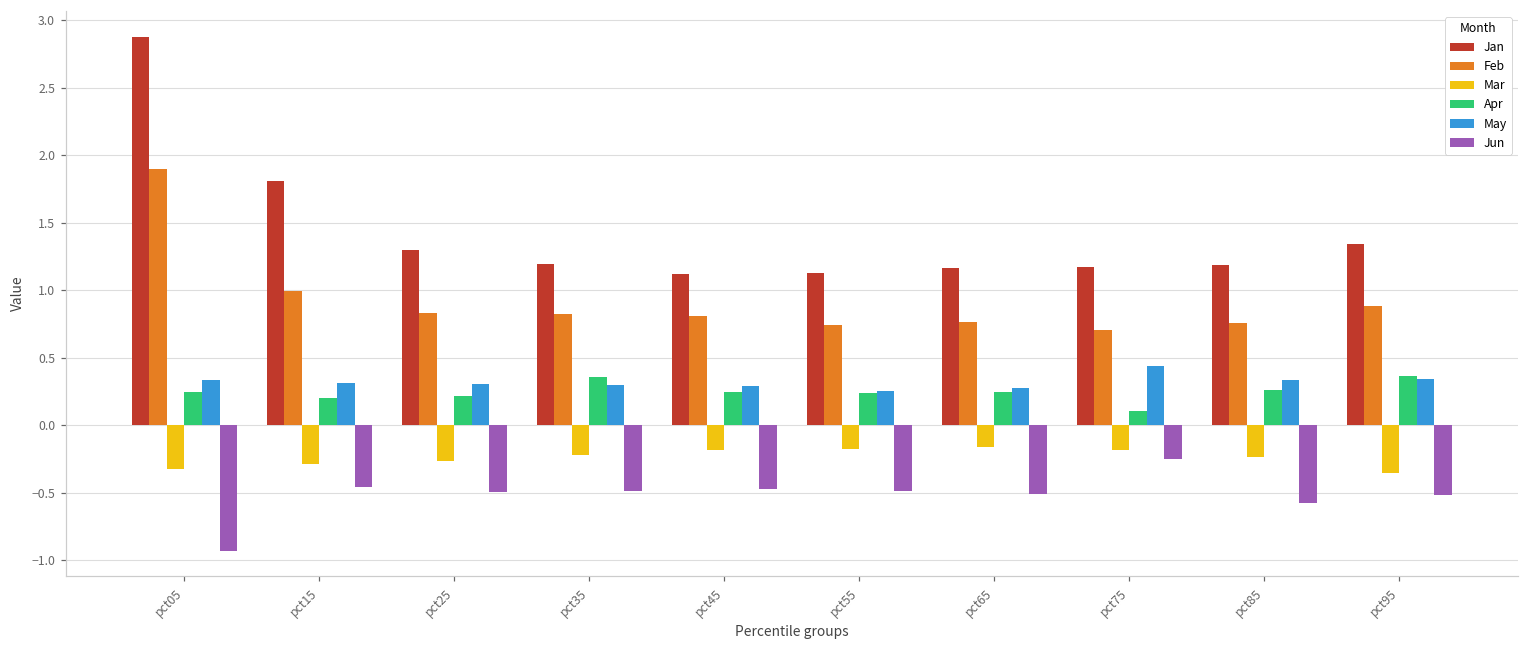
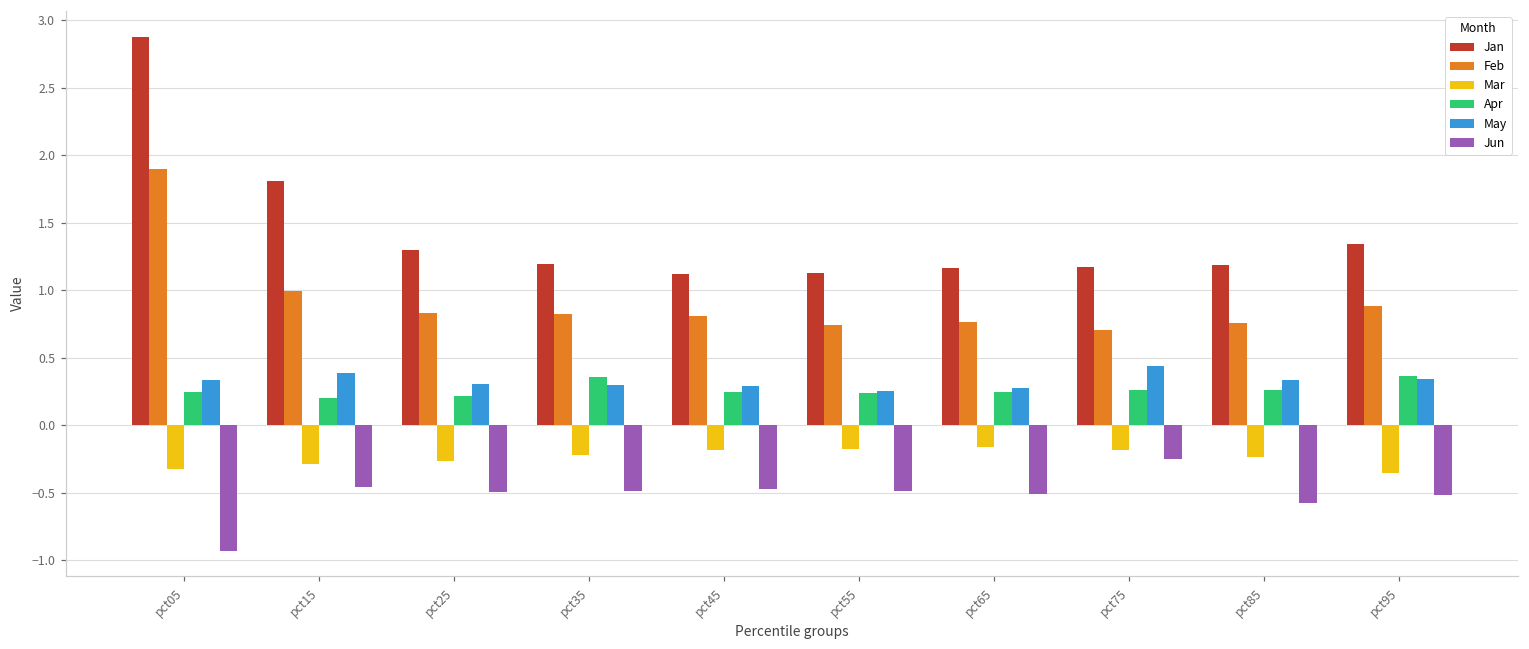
  {
    "Jan": {
      "pct05": 2.88,
      "pct15": 1.81,
      "pct25": 1.30,
      "pct35": 1.20,
      "pct45": 1.12,
      "pct55": 1.13,
      "pct65": 1.16,
      "pct75": 1.17,
      "pct85": 1.19,
      "pct95": 1.34
    },
    "Feb": {
      "pct05": 1.90,
      "pct15": 0.99,
      "pct25": 0.83,
      "pct35": 0.82,
      "pct45": 0.81,
      "pct55": 0.74,
      "pct65": 0.77,
      "pct75": 0.71,
      "pct85": 0.76,
      "pct95": 0.88
    },
    "Mar": {
      "pct05": -0.33,
      "pct15": -0.29,
      "pct25": -0.26,
      "pct35": -0.22,
      "pct45": -0.18,
      "pct55": -0.18,
      "pct65": -0.16,
      "pct75": -0.19,
      "pct85": -0.23,
      "pct95": -0.35
    },
    "Apr": {
      "pct05": 0.24,
      "pct15": 0.20,
      "pct25": 0.22,
      "pct35": 0.36,
      "pct45": 0.25,
      "pct55": 0.24,
      "pct65": 0.25,
-     "pct75": 0.11,
+     "pct75": 0.26,
      "pct85": 0.26,
      "pct95": 0.37
    },
    "May": {
      "pct05": 0.33,
-     "pct15": 0.31,
+     "pct15": 0.39,
      "pct25": 0.31,
      "pct35": 0.30,
      "pct45": 0.29,
      "pct55": 0.25,
      "pct65": 0.28,
      "pct75": 0.44,
      "pct85": 0.34,
      "pct95": 0.34
    },
    "Jun": {
      "pct05": -0.93,
      "pct15": -0.46,
      "pct25": -0.49,
      "pct35": -0.49,
      "pct45": -0.47,
      "pct55": -0.49,
      "pct65": -0.51,
      "pct75": -0.25,
      "pct85": -0.58,
      "pct95": -0.52
    }
  }
